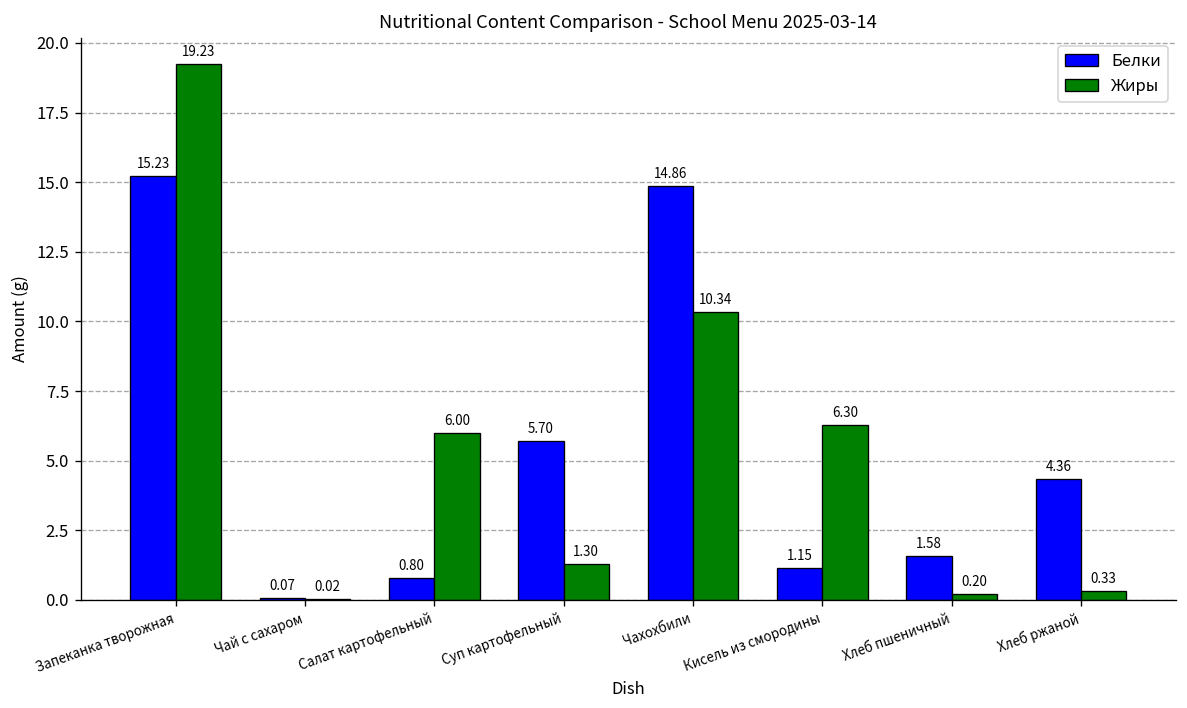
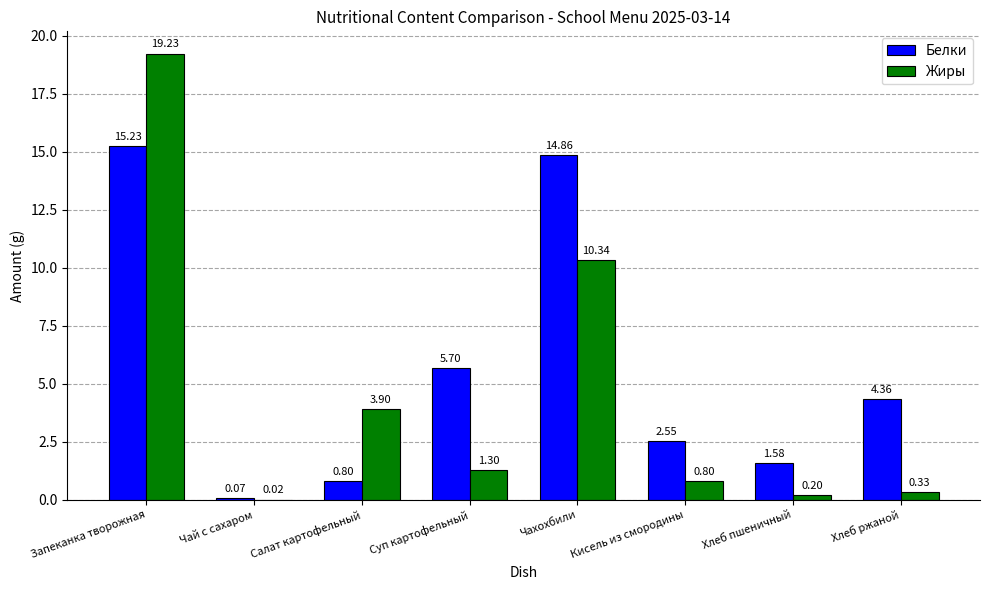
  {
    "Белки": {
      "Запеканка творожная": 15.23,
      "Чай с сахаром": 0.07,
      "Салат картофельный": 0.80,
      "Суп картофельный": 5.70,
      "Чахохбили": 14.86,
-     "Кисель из смородины": 1.15,
+     "Кисель из смородины": 2.55,
      "Хлеб пшеничный": 1.58,
      "Хлеб ржаной": 4.36
    },
    "Жиры": {
      "Запеканка творожная": 19.23,
      "Чай с сахаром": 0.02,
-     "Салат картофельный": 6.00,
+     "Салат картофельный": 3.90,
      "Суп картофельный": 1.30,
      "Чахохбили": 10.34,
-     "Кисель из смородины": 6.30,
+     "Кисель из смородины": 0.80,
      "Хлеб пшеничный": 0.20,
      "Хлеб ржаной": 0.33
    }
  }
